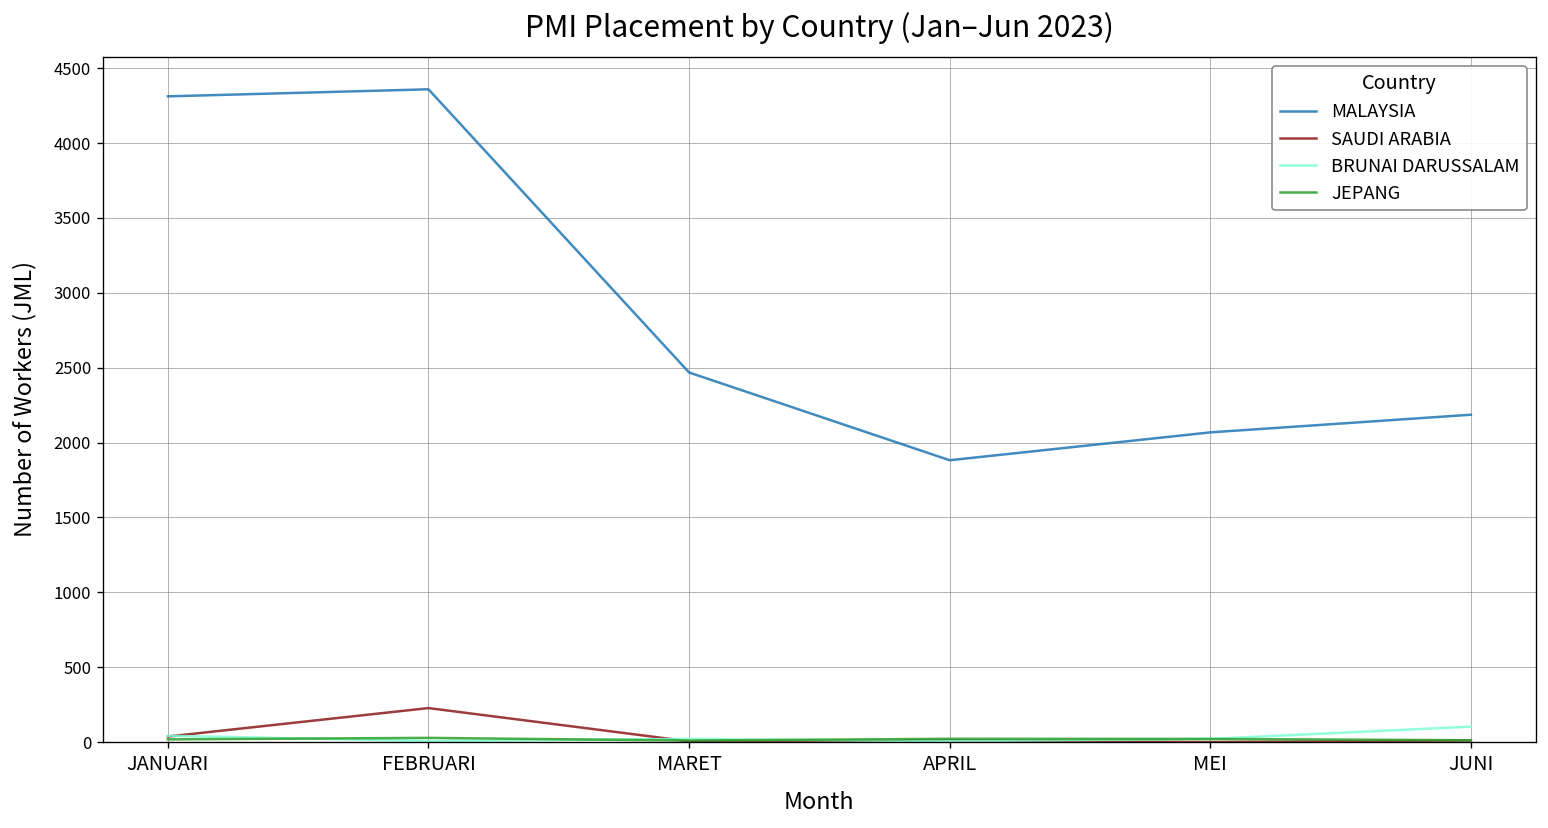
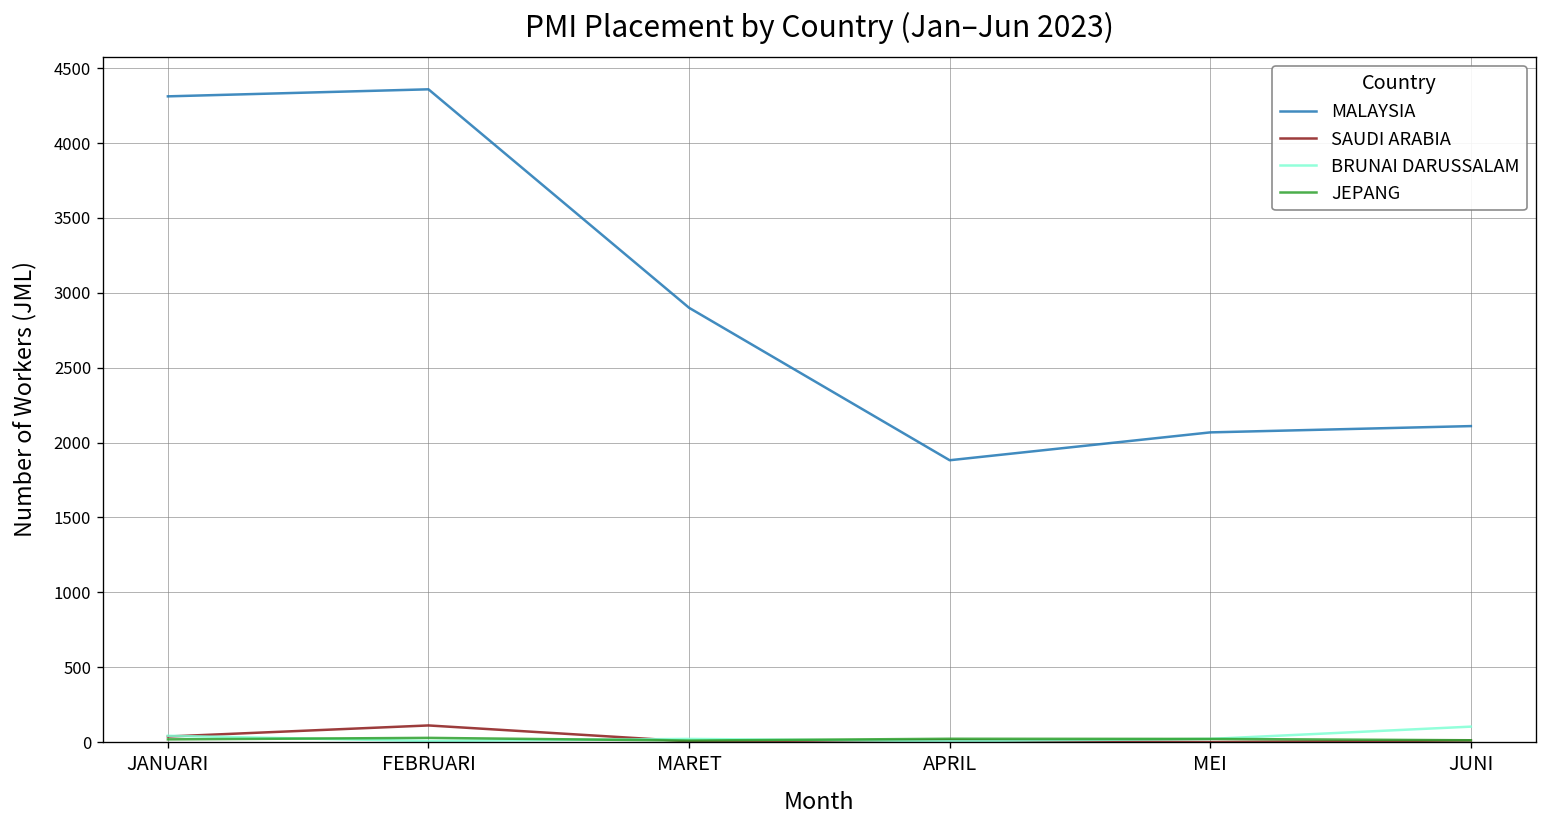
  {
    "MALAYSIA": {
      "JANUARI": 4310,
      "FEBRUARI": 4360,
-     "MARET": 2470,
+     "MARET": 2900,
      "APRIL": 1880,
      "MEI": 2070,
-     "JUNI": 2190
+     "JUNI": 2110
    },
    "SAUDI ARABIA": {
-     "FEBRUARI": 230,
+     "FEBRUARI": 110,
      "MEI": 0
    },
    "BRUNAI DARUSSALAM": {
      "FEBRUARI": 10,
      "JUNI": 100
    },
    "JEPANG": {
      "FEBRUARI": 30
    }
  }
